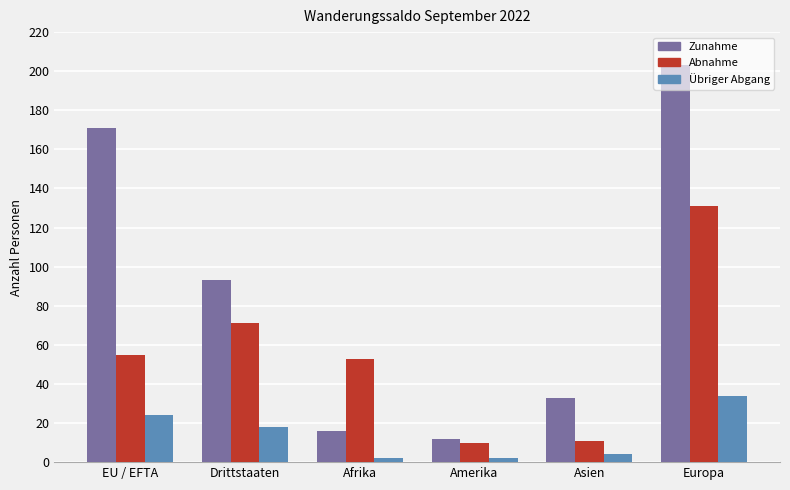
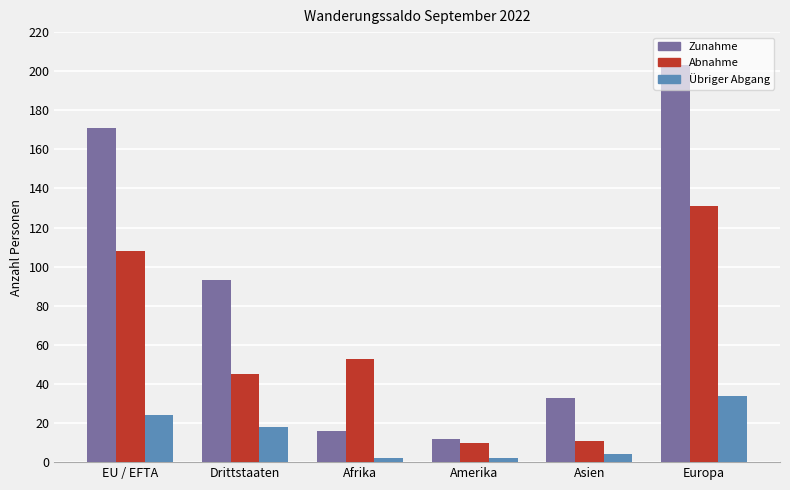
  {
    "Abnahme": {
-     "EU / EFTA": 55,
-     "Drittstaaten": 71,
+     "EU / EFTA": 108,
+     "Drittstaaten": 45,
      "Afrika": 53,
      "Amerika": 10,
      "Asien": 11,
      "Europa": 131
    }
  }
